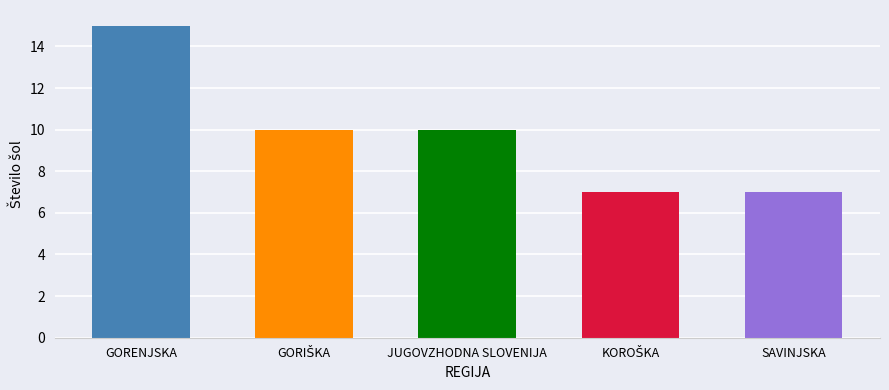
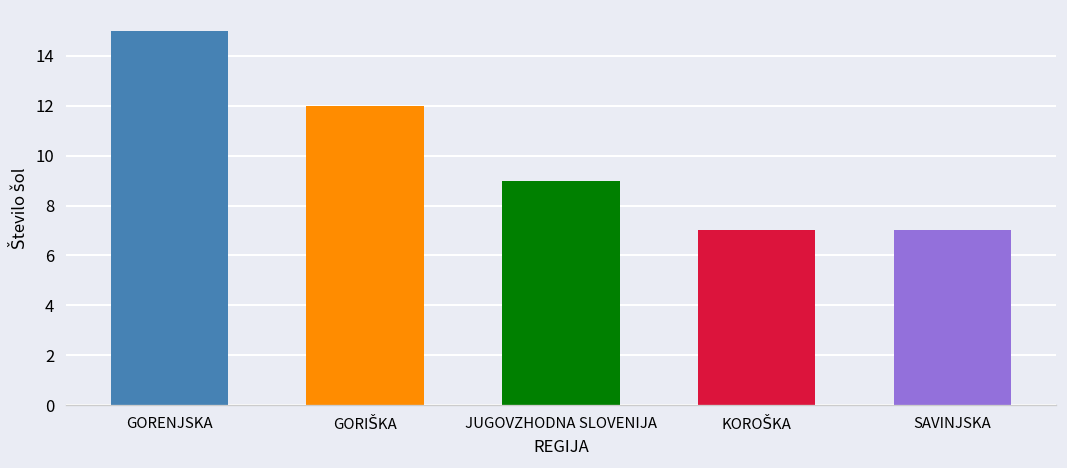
  {
    "GORENJSKA": 15,
-   "GORIŠKA": 10,
-   "JUGOVZHODNA SLOVENIJA": 10,
+   "GORIŠKA": 12,
+   "JUGOVZHODNA SLOVENIJA": 9,
    "KOROŠKA": 7,
    "SAVINJSKA": 7
  }
